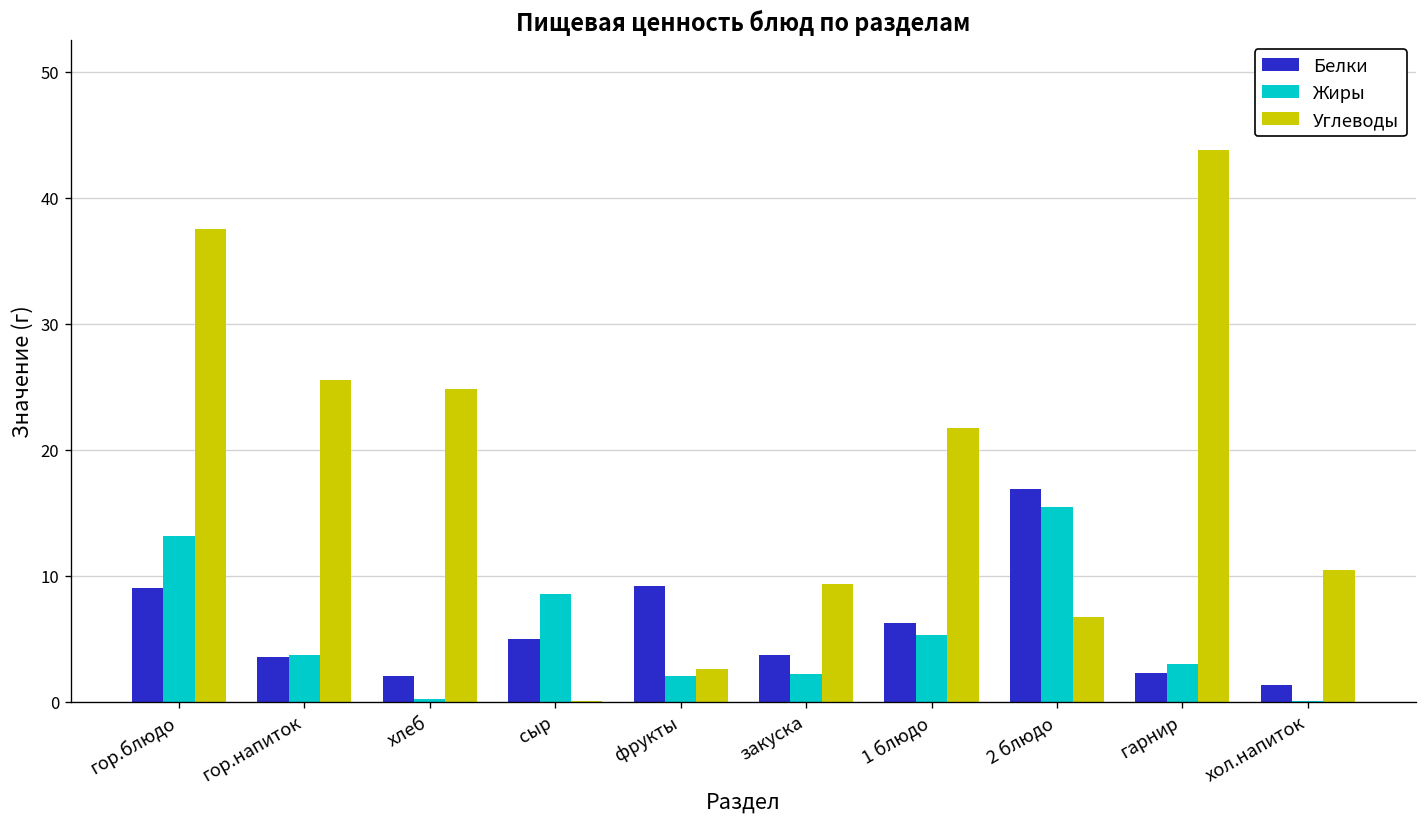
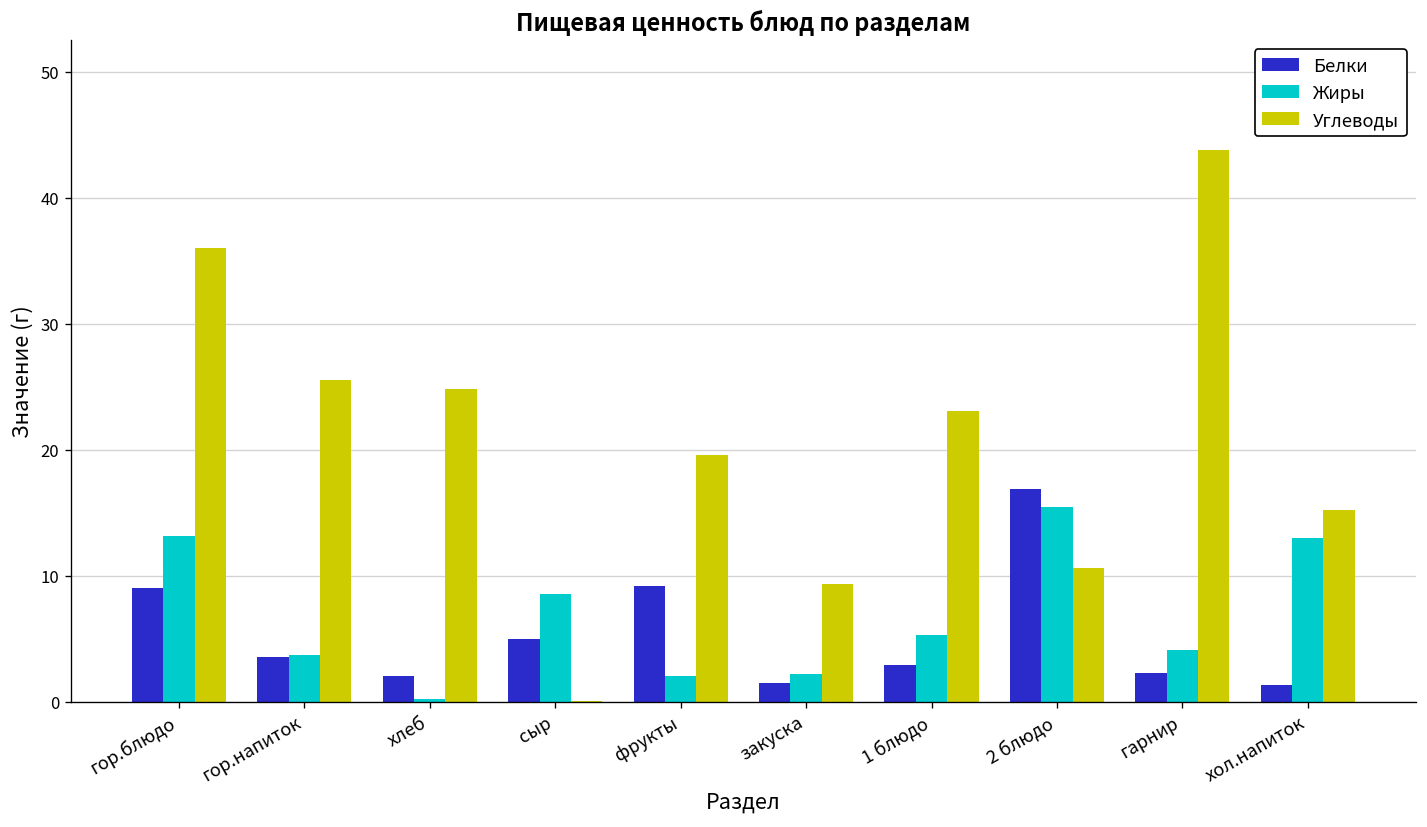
  {
    "Белки": {
      "гор.блюдо": 9.0,
      "гор.напиток": 3.5,
      "хлеб": 2.0,
      "сыр": 5.0,
      "фрукты": 9.2,
-     "закуска": 3.7,
-     "1 блюдо": 6.2,
+     "закуска": 1.5,
+     "1 блюдо": 2.9,
      "2 блюдо": 16.8,
      "гарнир": 2.3,
      "хол.напиток": 1.3
    },
    "Жиры": {
      "гор.блюдо": 13.2,
      "гор.напиток": 3.7,
      "сыр": 8.5,
      "фрукты": 2.0,
      "закуска": 2.2,
      "1 блюдо": 5.3,
      "2 блюдо": 15.4,
-     "гарнир": 3.0,
-     "хол.напиток": 0.1
+     "гарнир": 4.1,
+     "хол.напиток": 13.0
    },
    "Углеводы": {
-     "гор.блюдо": 37.5,
+     "гор.блюдо": 36.0,
      "гор.напиток": 25.5,
      "хлеб": 24.8,
-     "фрукты": 2.6,
+     "фрукты": 19.6,
      "закуска": 9.3,
-     "1 блюдо": 21.7,
-     "2 блюдо": 6.7,
+     "1 блюдо": 23.1,
+     "2 блюдо": 10.6,
      "гарнир": 43.7,
-     "хол.напиток": 10.4
+     "хол.напиток": 15.2
    }
  }
